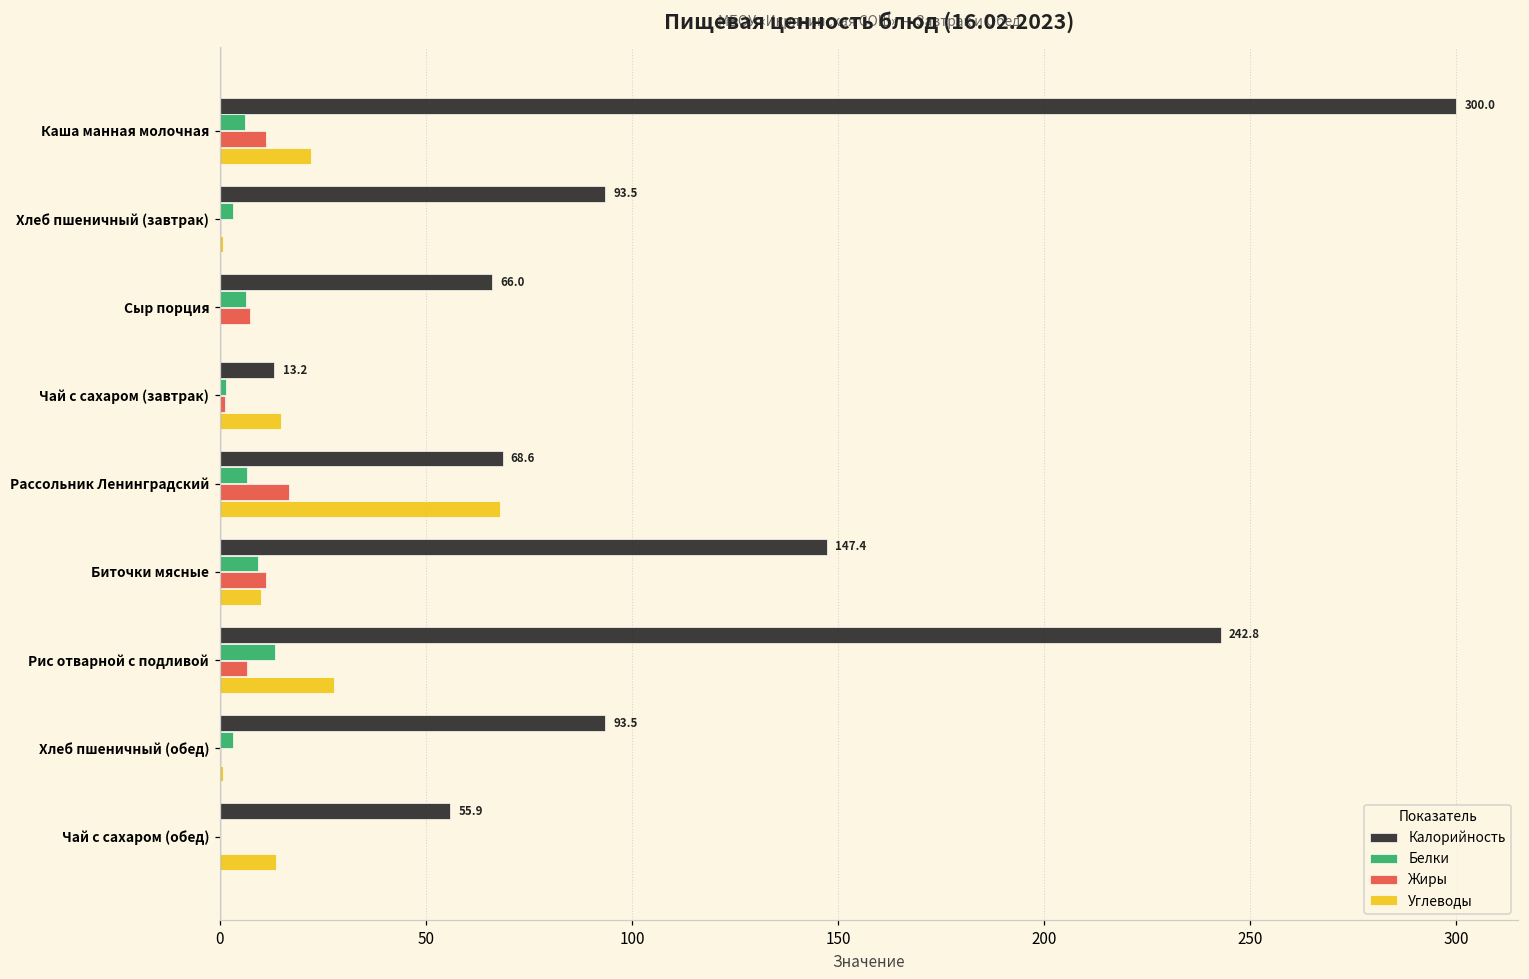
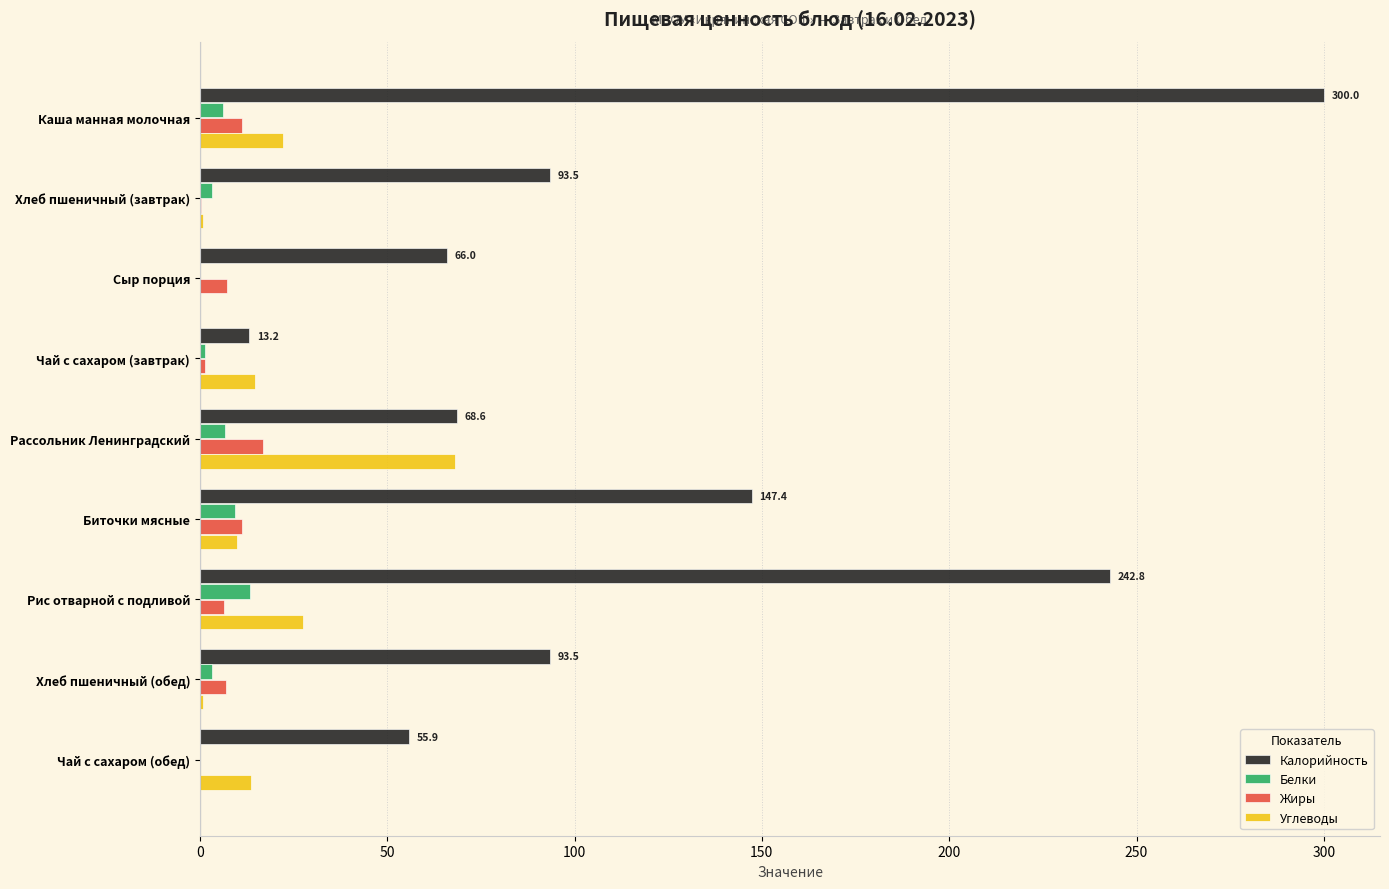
  {
    "Калорийность": {
      "Каша манная молочная": 300.0,
      "Хлеб пшеничный (завтрак)": 93.5,
      "Сыр порция": 66.0,
      "Чай с сахаром (завтрак)": 13.2,
      "Рассольник Ленинградский": 68.6,
      "Биточки мясные": 147.4,
      "Рис отварной с подливой": 242.8,
      "Хлеб пшеничный (обед)": 93.5,
      "Чай с сахаром (обед)": 55.9
    },
    "Белки": {
      "Каша манная молочная": 6,
      "Хлеб пшеничный (завтрак)": 3,
-     "Сыр порция": 6,
+     "Сыр порция": 0,
      "Чай с сахаром (завтрак)": 1,
      "Рассольник Ленинградский": 7,
      "Биточки мясные": 9,
      "Рис отварной с подливой": 13,
      "Хлеб пшеничный (обед)": 3
    },
    "Жиры": {
      "Каша манная молочная": 11,
      "Сыр порция": 7,
      "Чай с сахаром (завтрак)": 1,
      "Рассольник Ленинградский": 17,
      "Биточки мясные": 11,
      "Рис отварной с подливой": 7,
-     "Хлеб пшеничный (обед)": 0
+     "Хлеб пшеничный (обед)": 7
    },
    "Углеводы": {
      "Каша манная молочная": 22,
      "Хлеб пшеничный (завтрак)": 1,
      "Чай с сахаром (завтрак)": 15,
      "Рассольник Ленинградский": 68,
      "Биточки мясные": 10,
      "Рис отварной с подливой": 28,
      "Хлеб пшеничный (обед)": 1,
      "Чай с сахаром (обед)": 14
    }
  }
